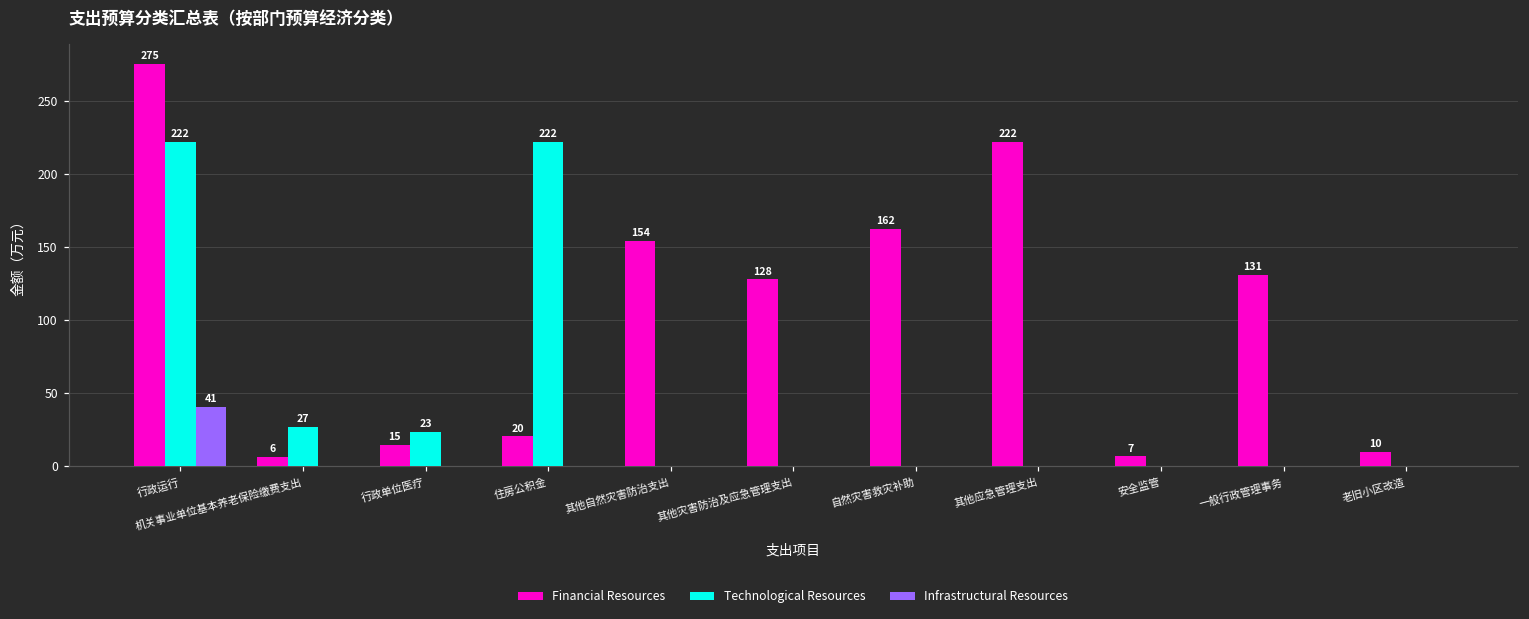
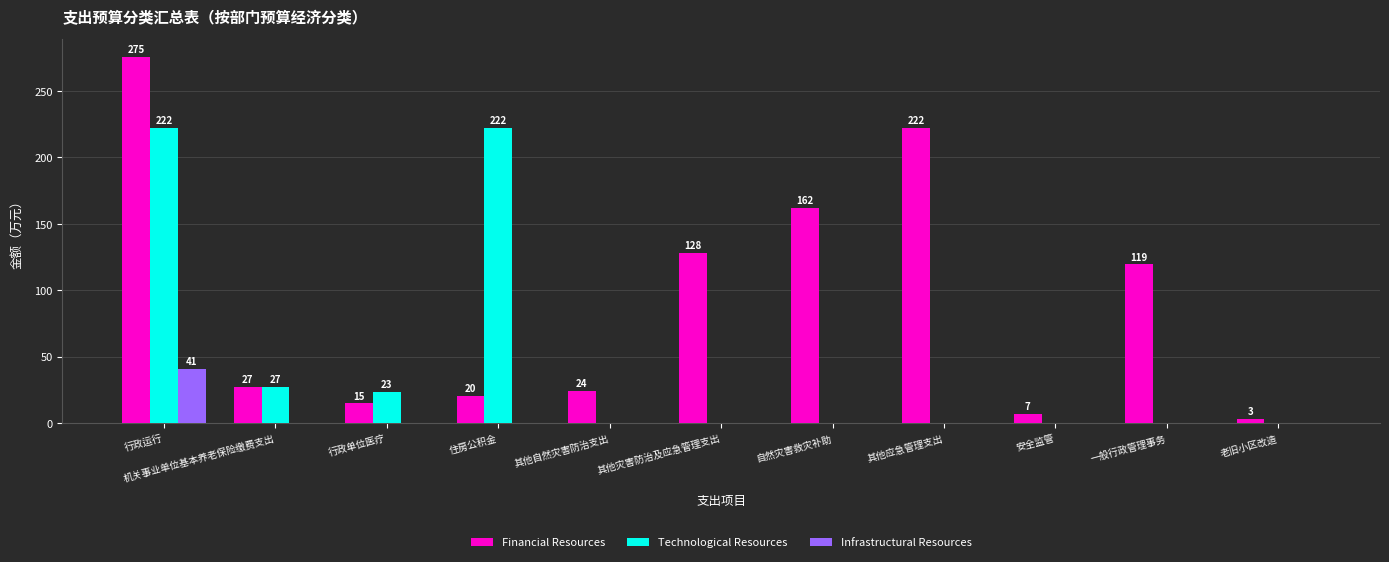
  {
    "Financial Resources": {
      "行政运行": 275,
-     "机关事业单位基本养老保险缴费支出": 6,
+     "机关事业单位基本养老保险缴费支出": 27,
      "行政单位医疗": 15,
      "住房公积金": 20,
-     "其他自然灾害防治支出": 154,
+     "其他自然灾害防治支出": 24,
      "其他灾害防治及应急管理支出": 128,
      "自然灾害救灾补助": 162,
      "其他应急管理支出": 222,
      "安全监管": 7,
-     "一般行政管理事务": 131,
-     "老旧小区改造": 10
+     "一般行政管理事务": 119,
+     "老旧小区改造": 3
    },
    "Technological Resources": {
      "行政运行": 222,
      "机关事业单位基本养老保险缴费支出": 27,
      "行政单位医疗": 23,
      "住房公积金": 222
    },
    "Infrastructural Resources": {
      "行政运行": 41
    }
  }
